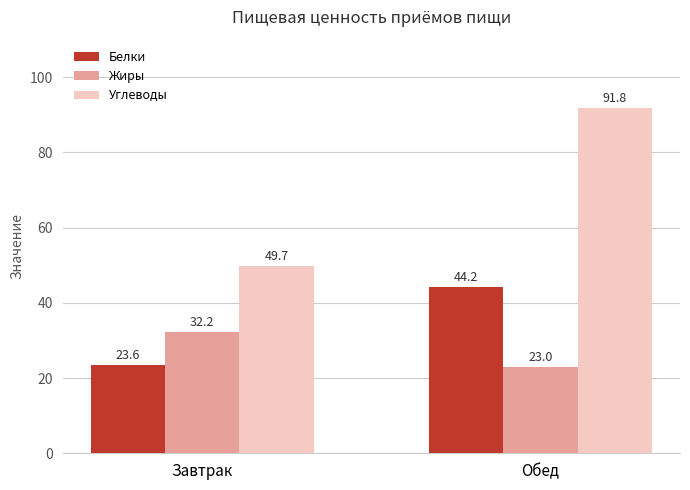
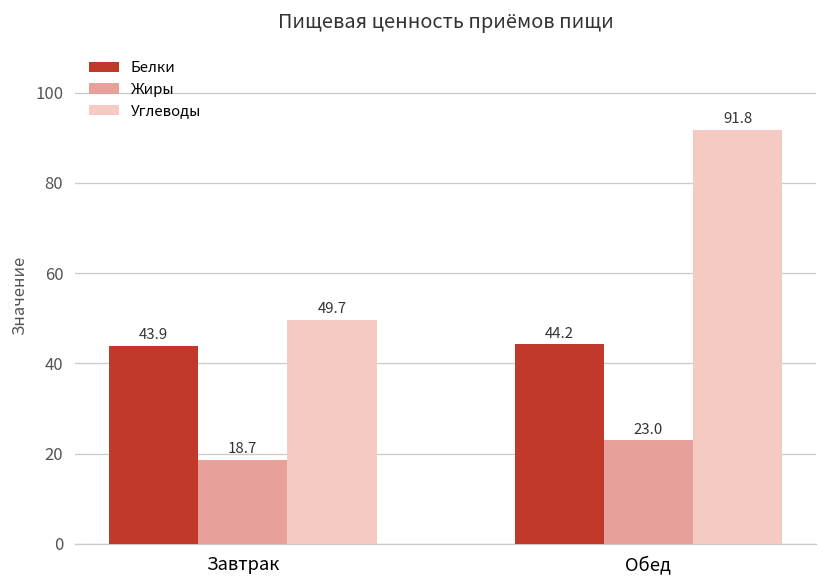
  {
    "Белки": {
-     "Завтрак": 23.6,
+     "Завтрак": 43.9,
      "Обед": 44.2
    },
    "Жиры": {
-     "Завтрак": 32.2,
+     "Завтрак": 18.7,
      "Обед": 23.0
    },
    "Углеводы": {
      "Завтрак": 49.7,
      "Обед": 91.8
    }
  }
